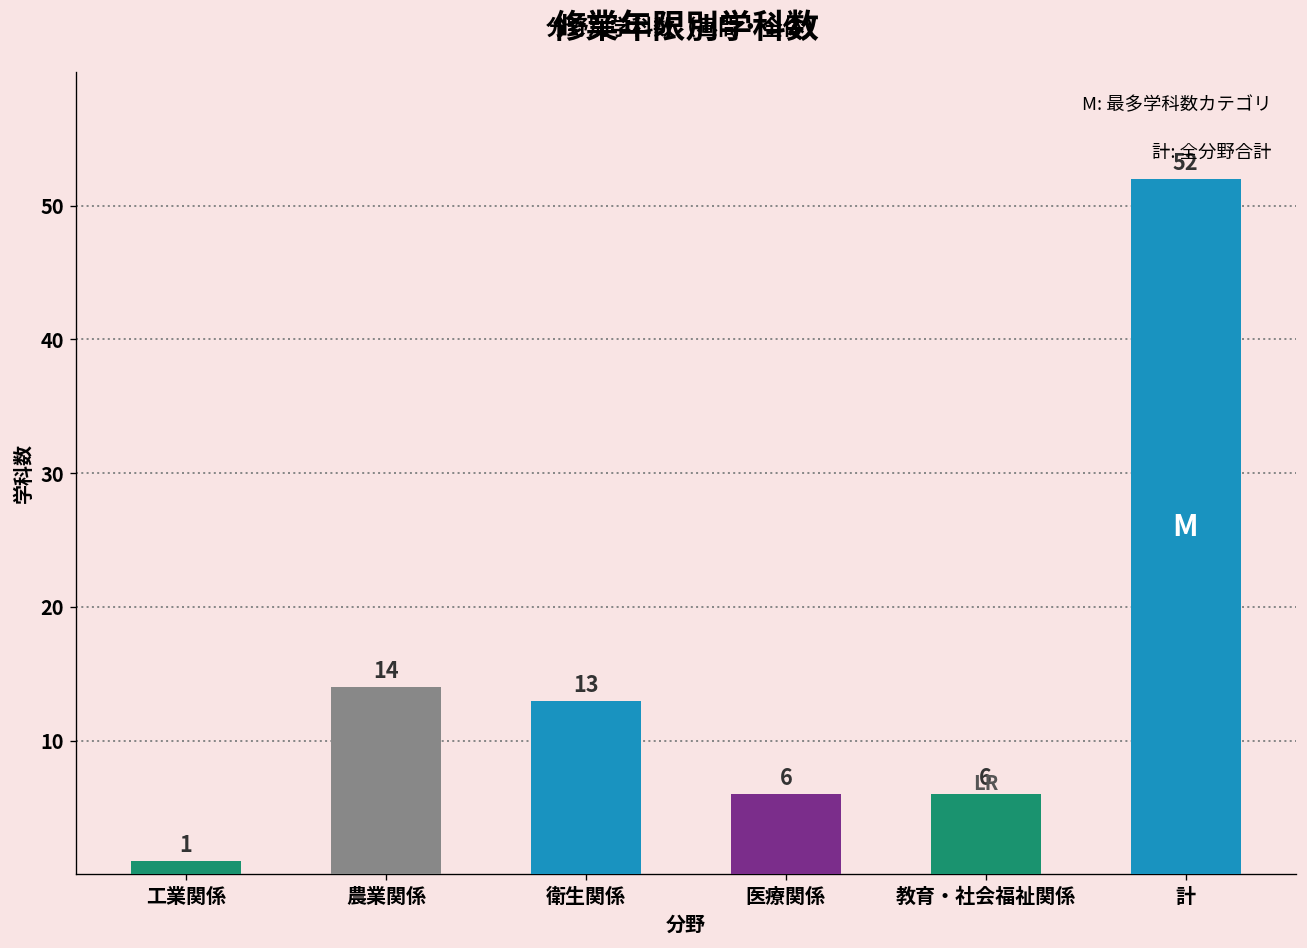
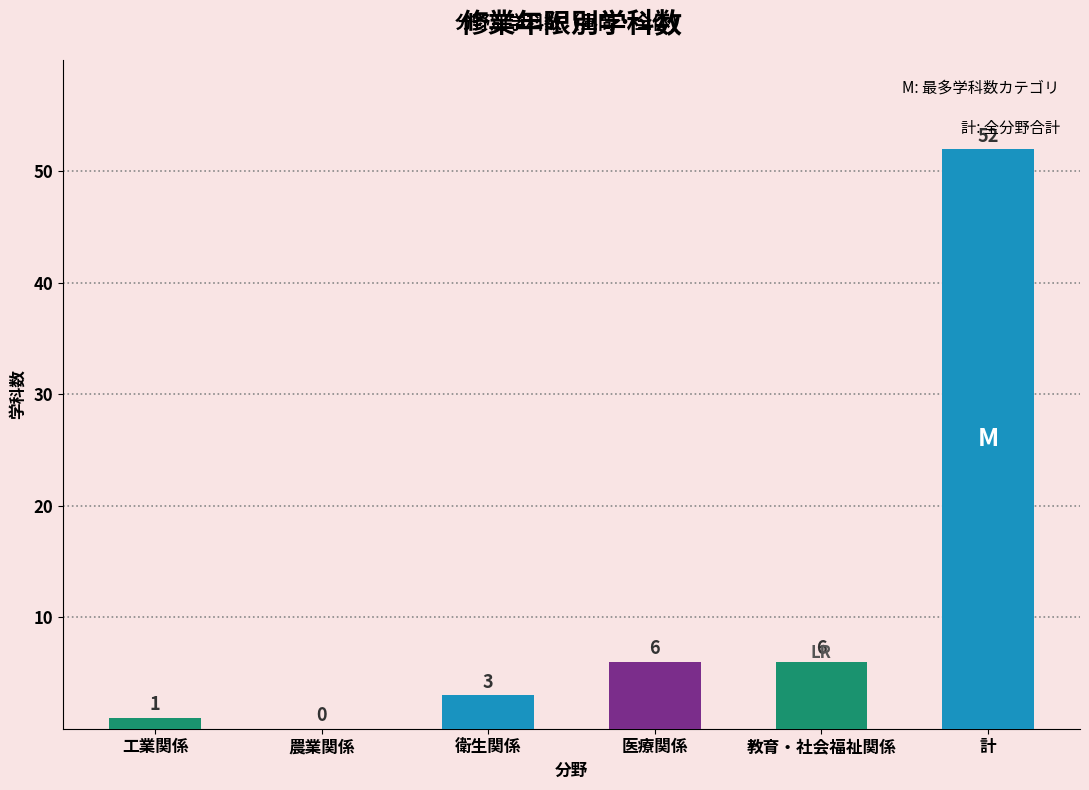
  {
    "工業関係": 1,
-   "農業関係": 14,
-   "衛生関係": 13,
+   "農業関係": 0,
+   "衛生関係": 3,
    "医療関係": 6
  }
